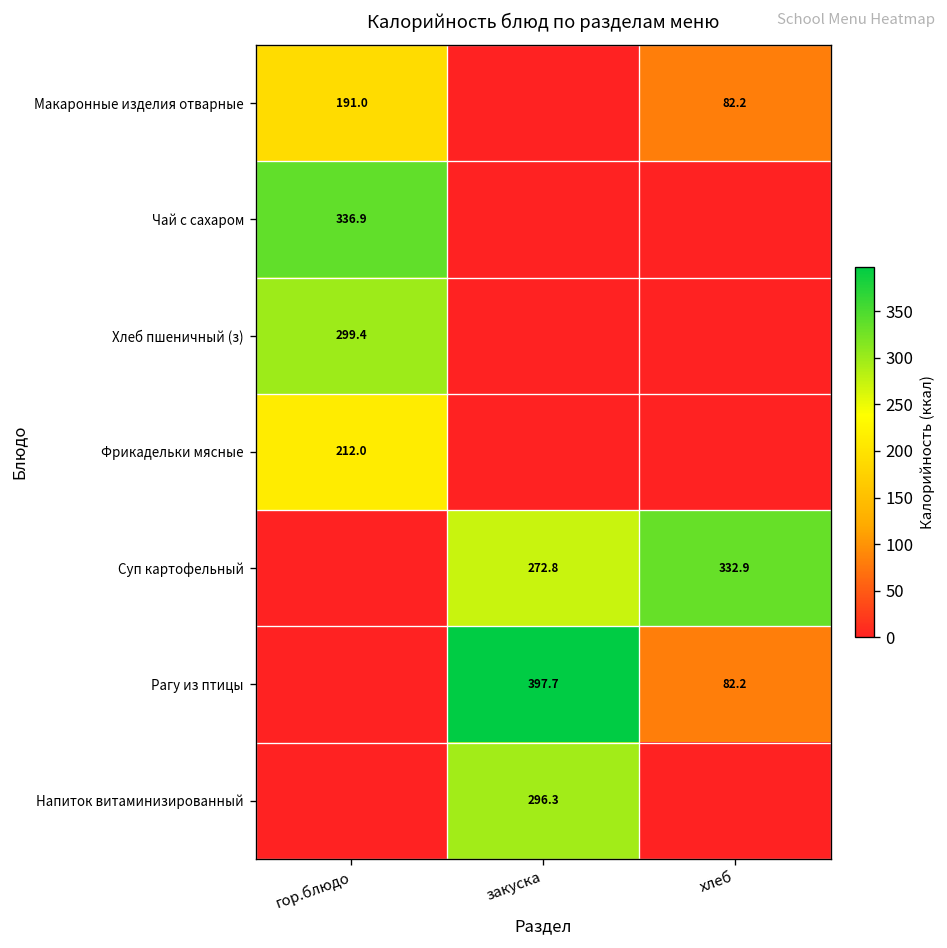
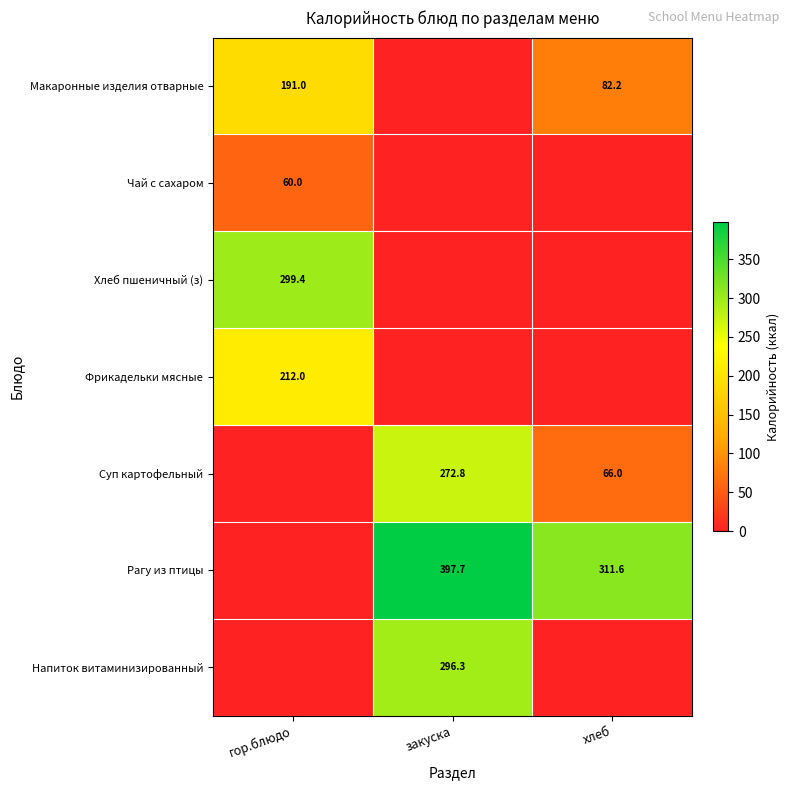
  {
    "Макаронные изделия отварные": {
      "гор.блюдо": 191.0,
      "хлеб": 82.2
    },
    "Чай с сахаром": {
-     "гор.блюдо": 336.9
+     "гор.блюдо": 60.0
    },
    "Хлеб пшеничный (з)": {
      "гор.блюдо": 299.4
    },
    "Фрикадельки мясные": {
      "гор.блюдо": 212.0
    },
    "Суп картофельный": {
      "закуска": 272.8,
-     "хлеб": 332.9
+     "хлеб": 66.0
    },
    "Рагу из птицы": {
      "закуска": 397.7,
-     "хлеб": 82.2
+     "хлеб": 311.6
    },
    "Напиток витаминизированный": {
      "закуска": 296.3
    }
  }
